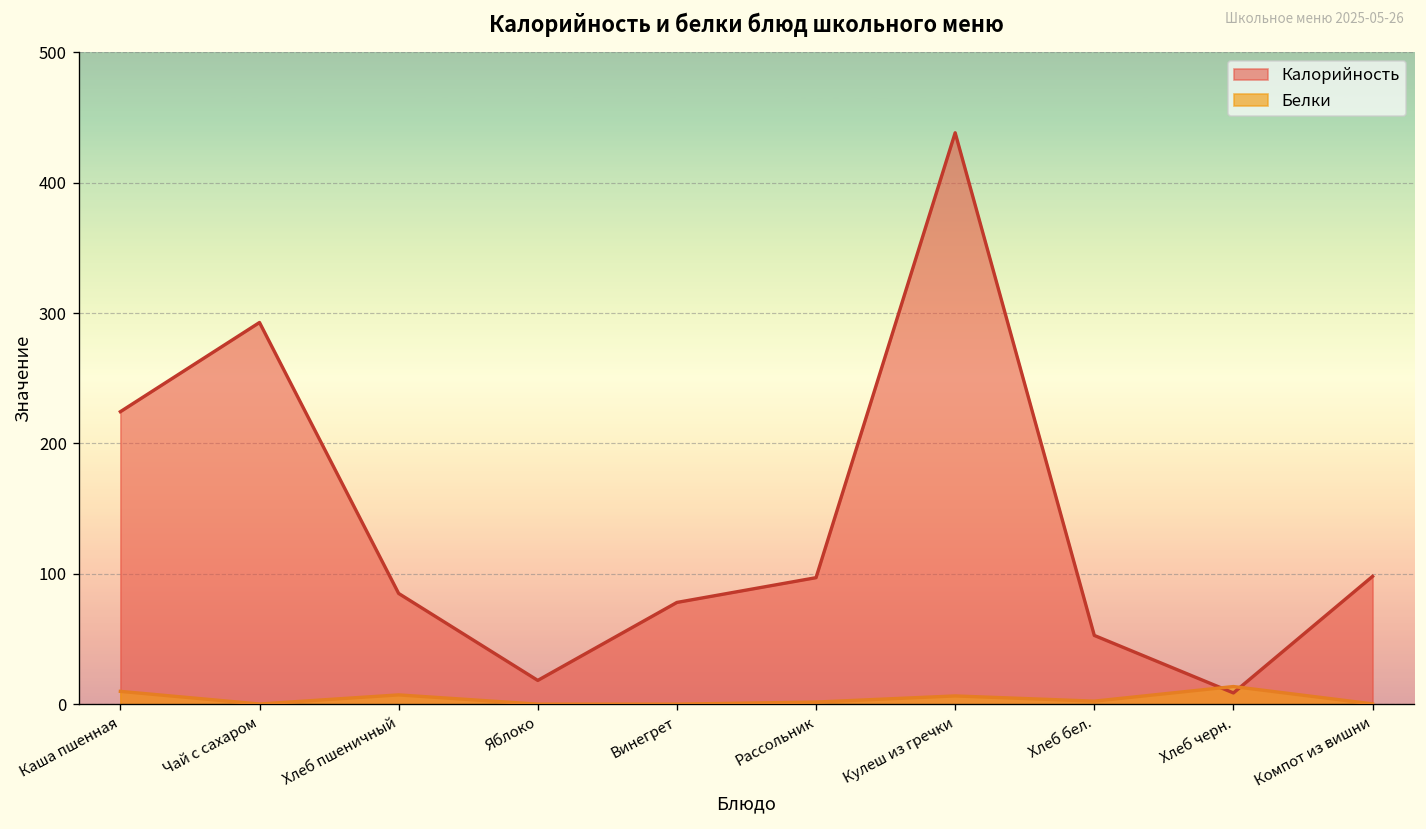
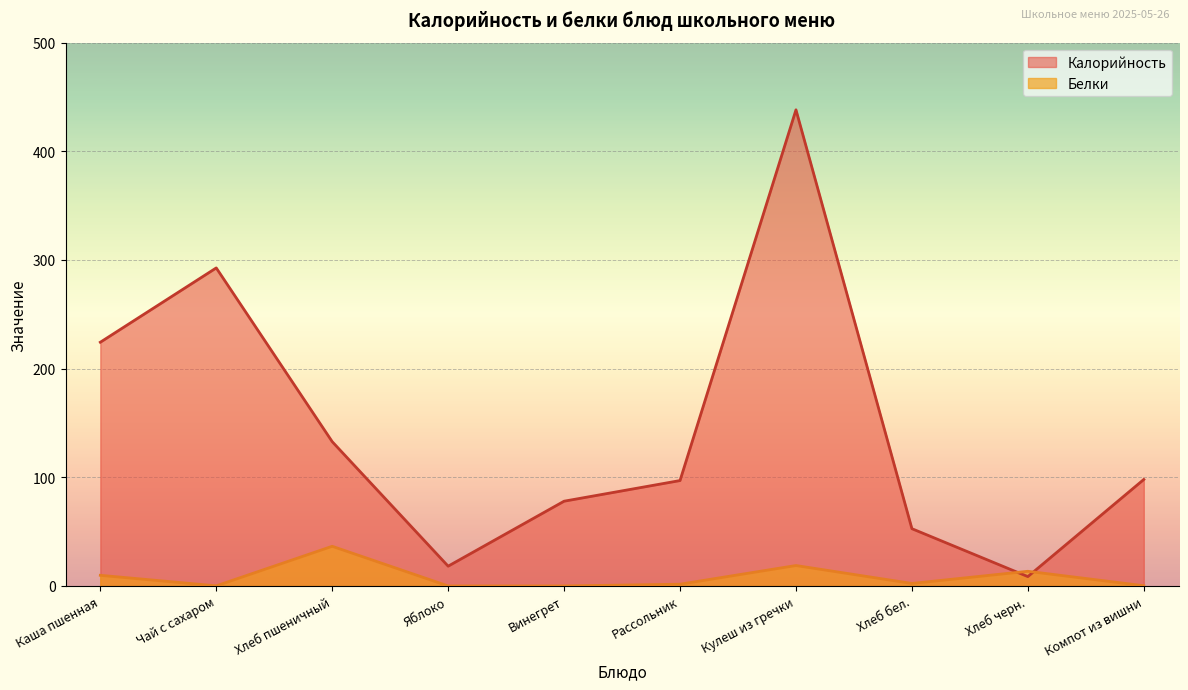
  {
    "Калорийность": {
      "Каша пшенная": 224,
      "Чай с сахаром": 293,
-     "Хлеб пшеничный": 85,
+     "Хлеб пшеничный": 133,
      "Яблоко": 18,
      "Винегрет": 78,
      "Рассольник": 97,
      "Кулеш из гречки": 438,
      "Хлеб бел.": 53,
      "Хлеб черн.": 9,
      "Компот из вишни": 98
    },
    "Белки": {
      "Каша пшенная": 10,
      "Чай с сахаром": 0,
-     "Хлеб пшеничный": 7,
+     "Хлеб пшеничный": 37,
      "Яблоко": 0,
      "Винегрет": 0,
      "Рассольник": 2,
-     "Кулеш из гречки": 6,
+     "Кулеш из гречки": 19,
      "Хлеб бел.": 2,
      "Хлеб черн.": 14,
      "Компот из вишни": 0
    }
  }
